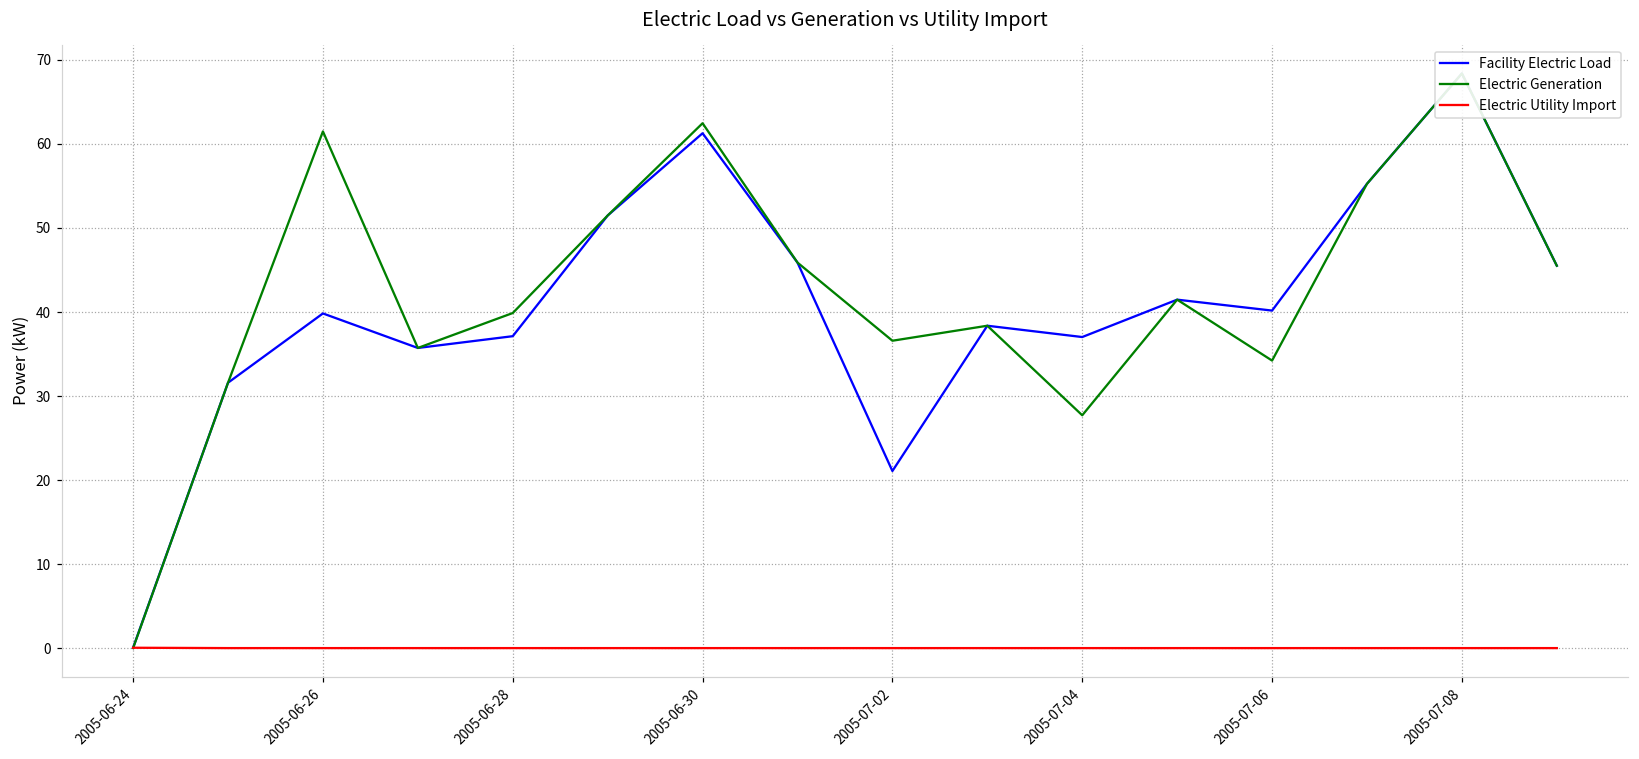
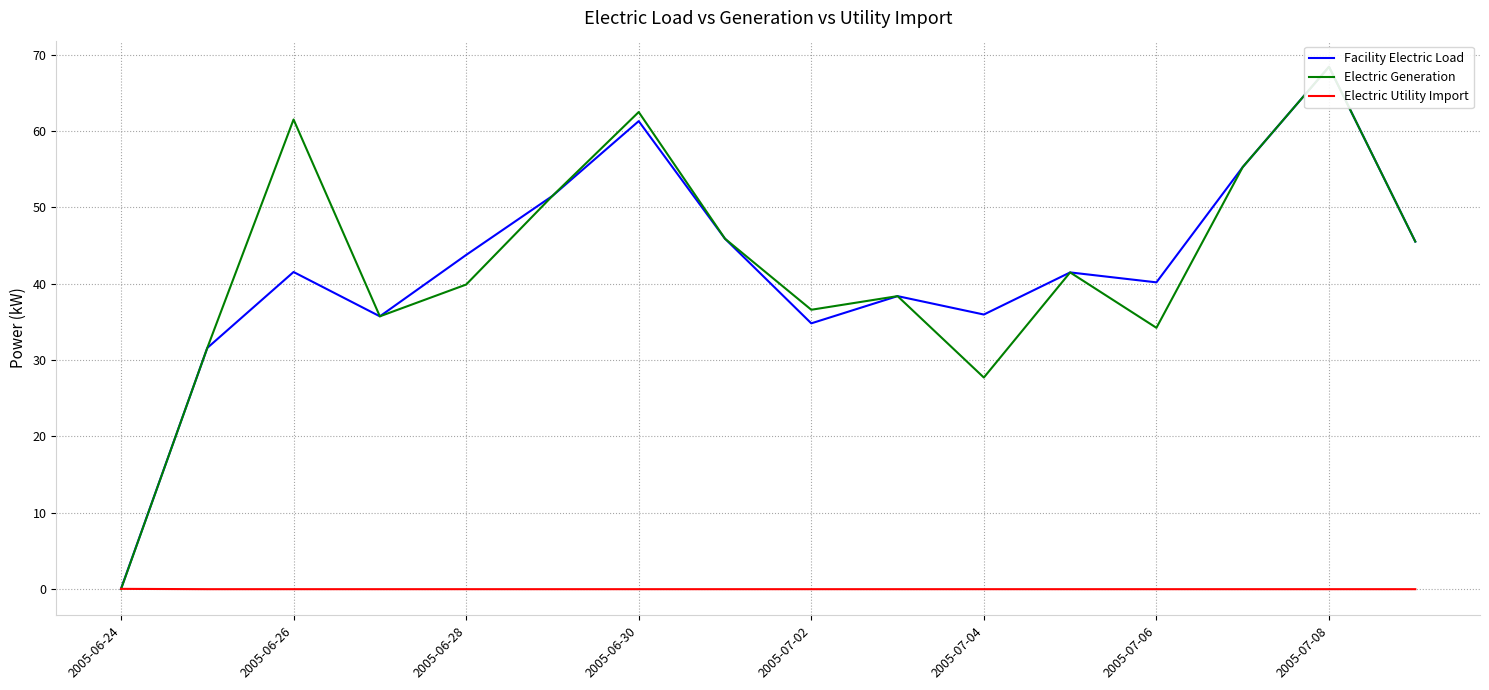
  {
    "Facility Electric Load": {
-     "2005-06-26": 40,
-     "2005-06-28": 37,
+     "2005-06-26": 42,
+     "2005-06-28": 44,
      "2005-06-30": 61,
-     "2005-07-02": 21,
-     "2005-07-04": 37,
+     "2005-07-02": 35,
+     "2005-07-04": 36,
      "2005-07-06": 40
    },
    "Electric Generation": {
      "2005-06-26": 61,
      "2005-06-28": 40,
      "2005-06-30": 62,
      "2005-07-02": 37,
      "2005-07-04": 28,
      "2005-07-06": 34
    },
    "Electric Utility Import": {
      "2005-06-26": 0,
      "2005-06-28": 0,
      "2005-06-30": 0,
      "2005-07-02": 0,
      "2005-07-04": 0,
      "2005-07-06": 0,
      "2005-07-08": 0
    }
  }
